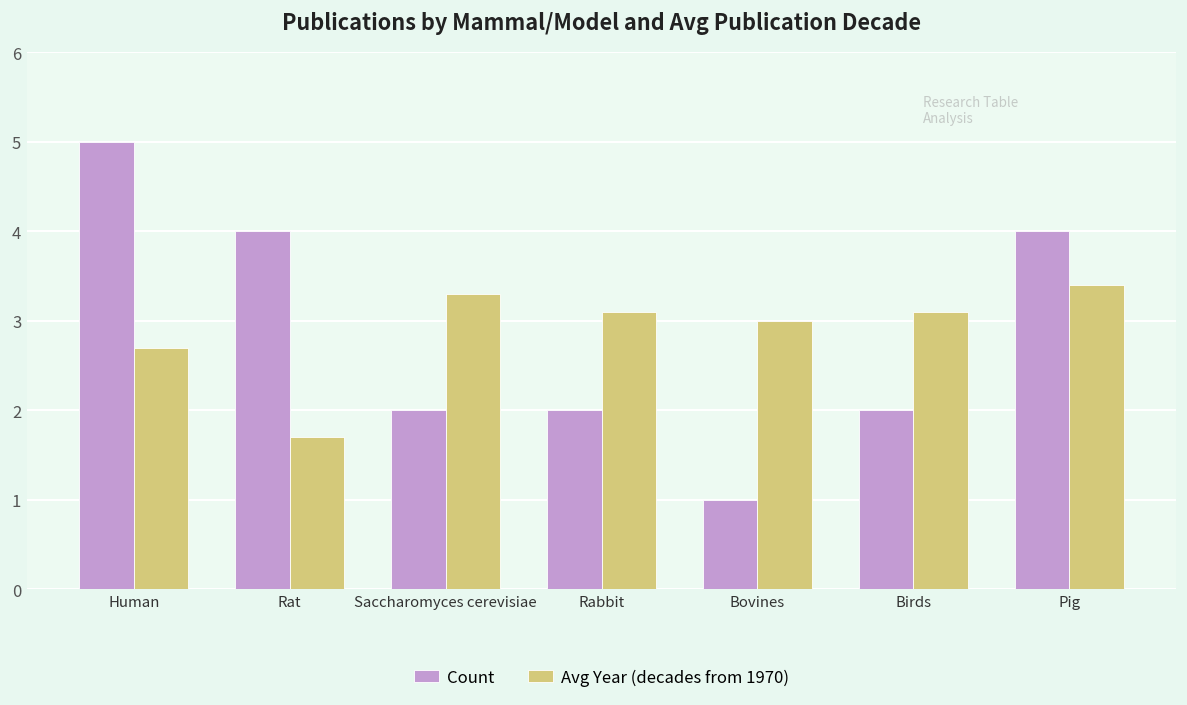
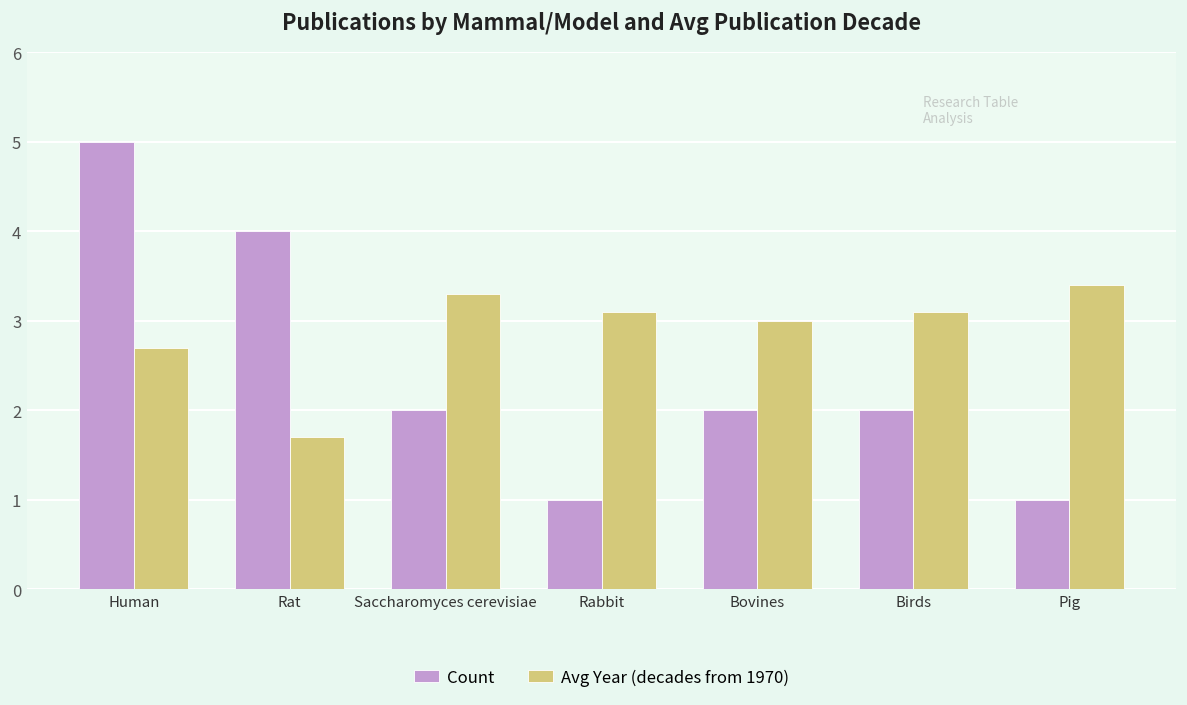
  {
    "Count": {
      "Human": 5,
      "Rat": 4,
      "Saccharomyces cerevisiae": 2,
-     "Rabbit": 2,
-     "Bovines": 1,
+     "Rabbit": 1,
+     "Bovines": 2,
      "Birds": 2,
-     "Pig": 4
+     "Pig": 1
    },
    "Avg Year (decades from 1970)": {
      "Human": 2.7,
      "Rat": 1.7,
      "Saccharomyces cerevisiae": 3.3,
      "Rabbit": 3.1,
      "Bovines": 3,
      "Birds": 3.1,
      "Pig": 3.4
    }
  }
